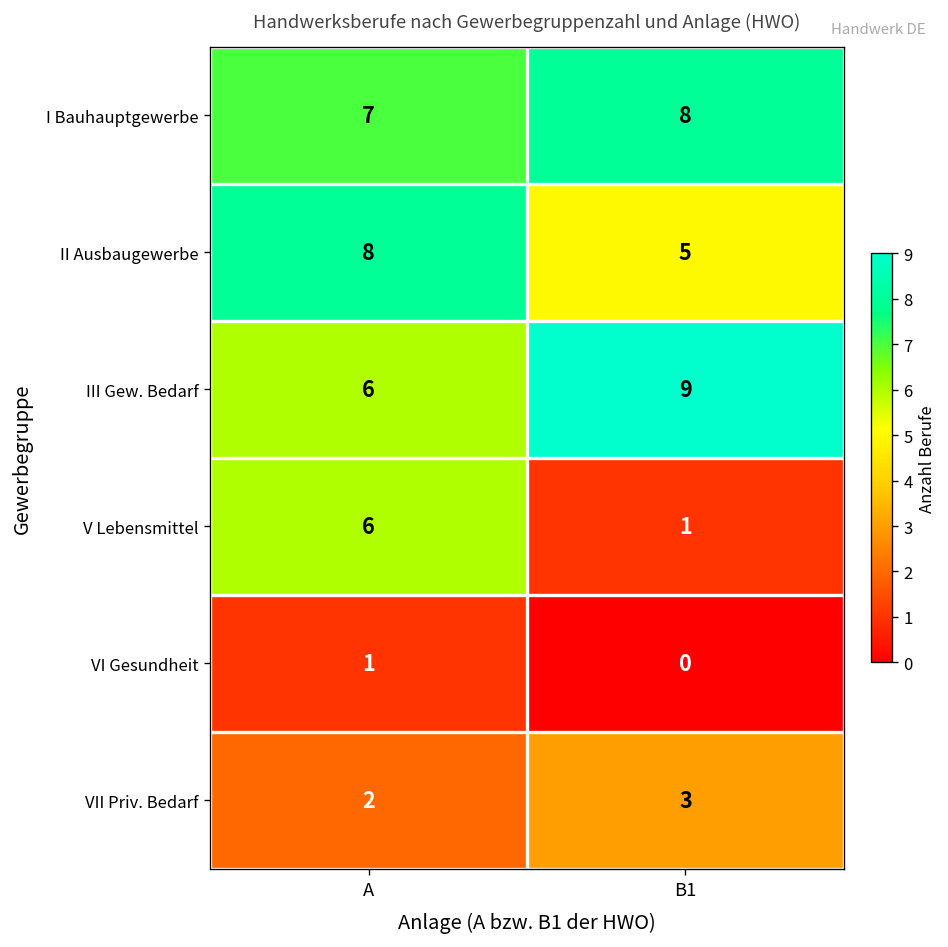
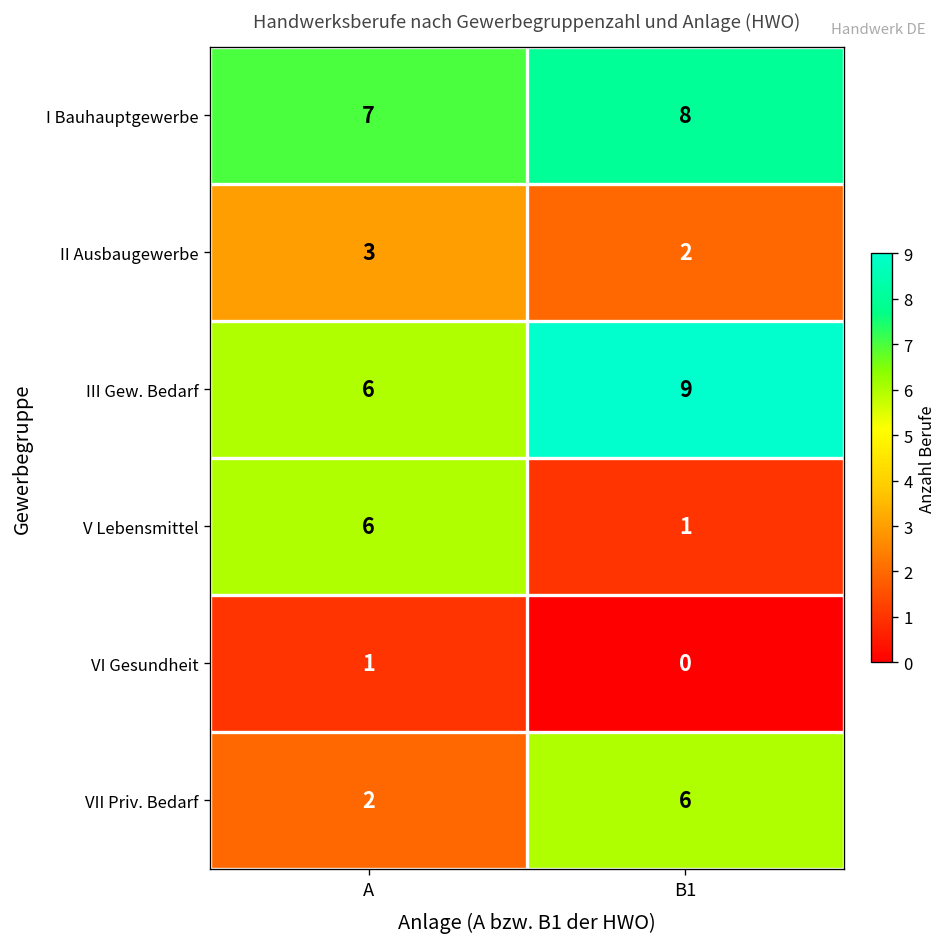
  {
    "I Bauhauptgewerbe": {
      "A": 7,
      "B1": 8
    },
    "II Ausbaugewerbe": {
-     "A": 8,
-     "B1": 5
+     "A": 3,
+     "B1": 2
    },
    "III Gew. Bedarf": {
      "A": 6,
      "B1": 9
    },
    "V Lebensmittel": {
      "A": 6,
      "B1": 1
    },
    "VI Gesundheit": {
      "A": 1,
      "B1": 0
    },
    "VII Priv. Bedarf": {
      "A": 2,
-     "B1": 3
+     "B1": 6
    }
  }
